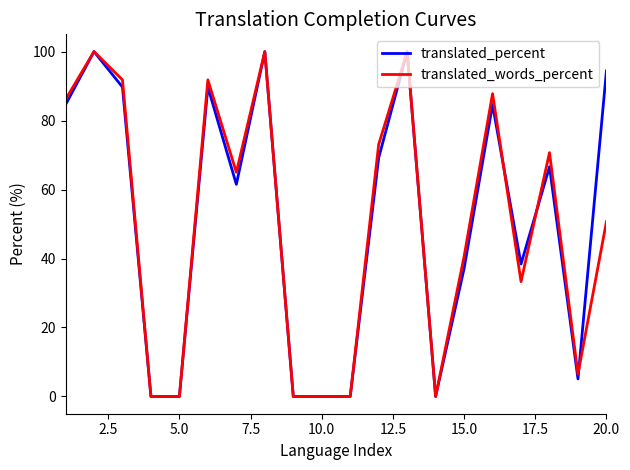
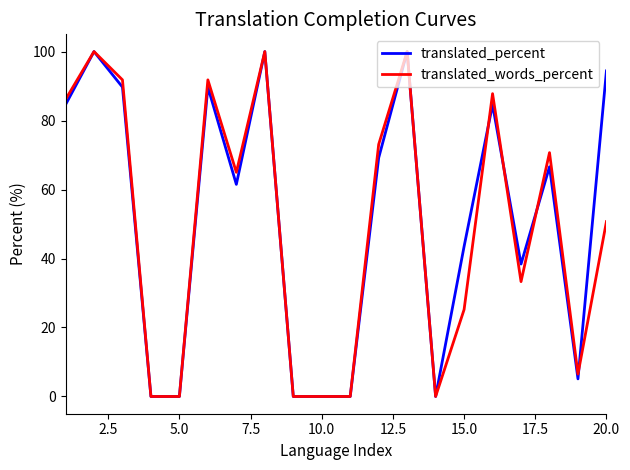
  {
    "translated_percent": {
-     "15.0": 37,
+     "15.0": 44,
      "20.0": 94
    },
    "translated_words_percent": {
-     "15.0": 41,
+     "15.0": 25,
      "20.0": 51
    }
  }
